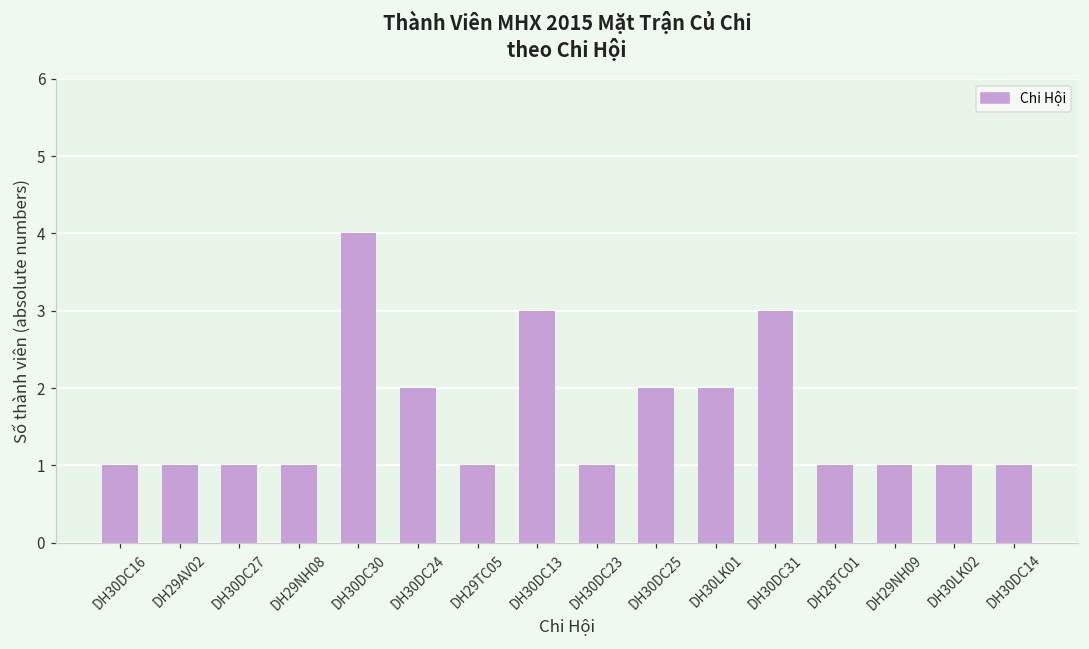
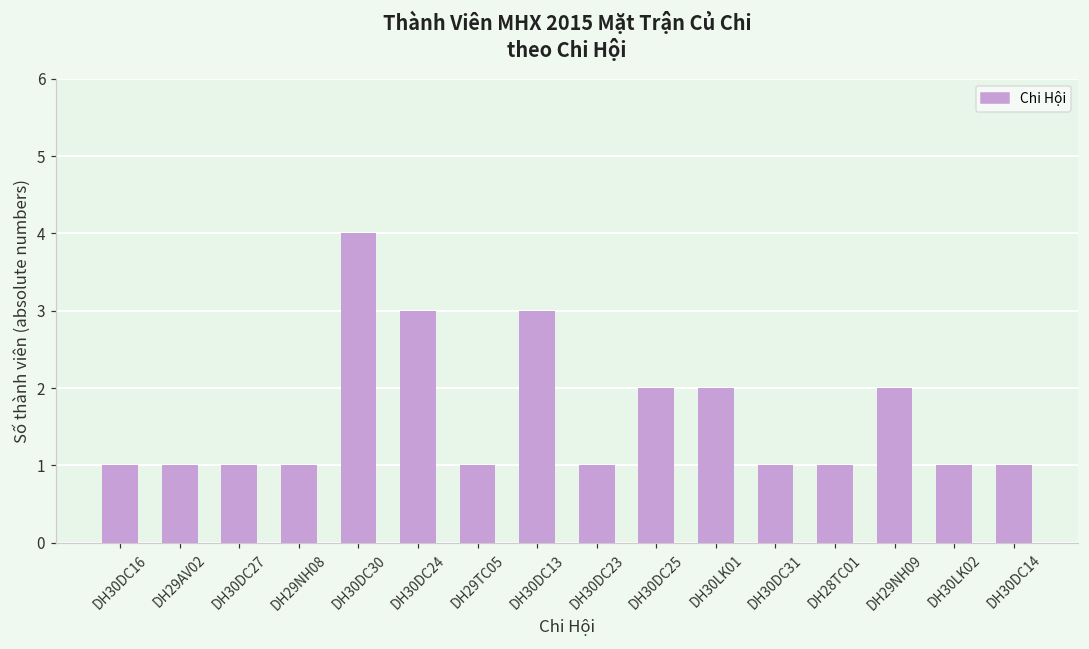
  {
    "DH30DC16": 1,
    "DH29AV02": 1,
    "DH30DC27": 1,
    "DH29NH08": 1,
    "DH30DC30": 4,
-   "DH30DC24": 2,
+   "DH30DC24": 3,
    "DH29TC05": 1,
    "DH30DC13": 3,
    "DH30DC23": 1,
    "DH30DC25": 2,
    "DH30LK01": 2,
-   "DH30DC31": 3,
+   "DH30DC31": 1,
    "DH28TC01": 1,
-   "DH29NH09": 1,
+   "DH29NH09": 2,
    "DH30LK02": 1,
    "DH30DC14": 1
  }
